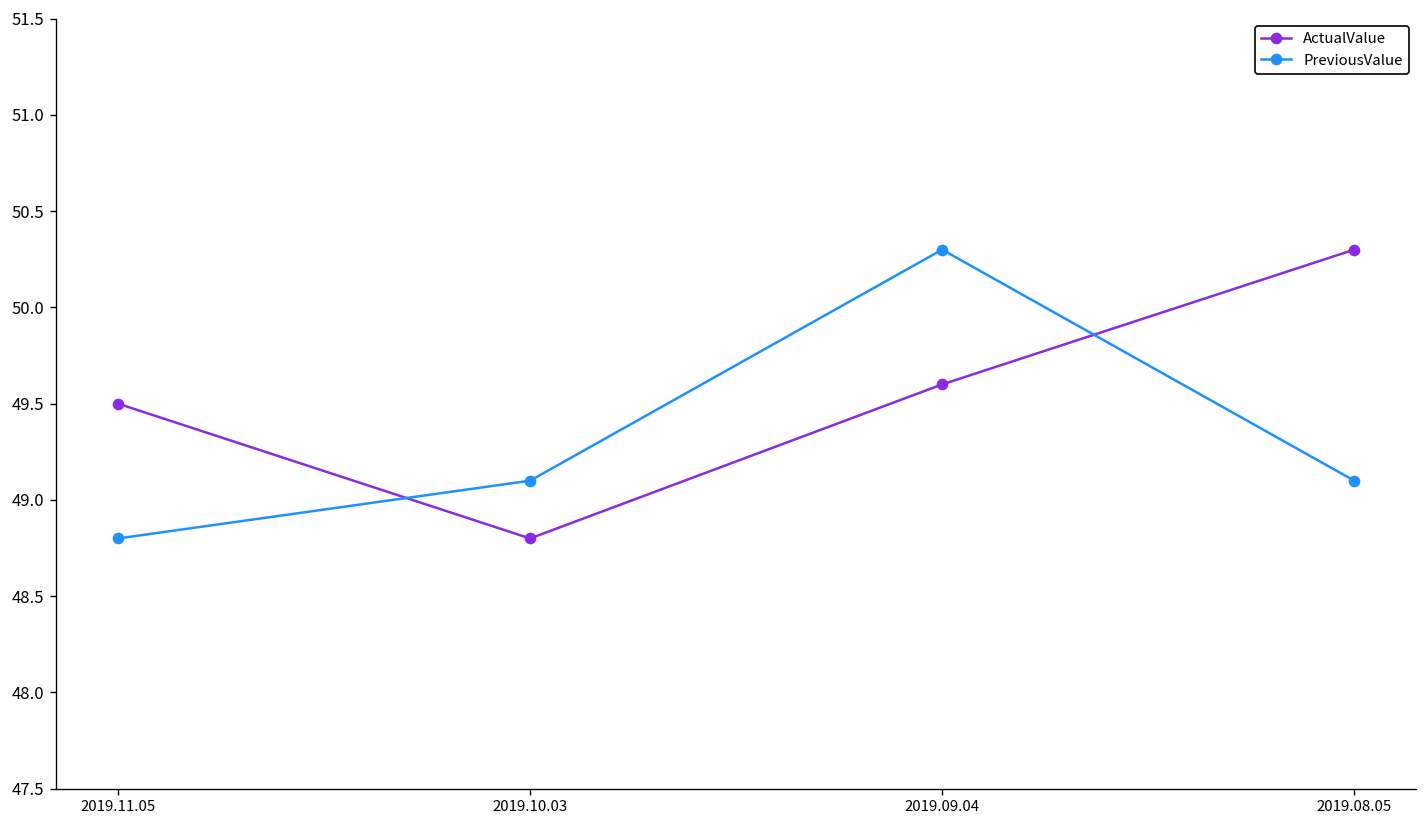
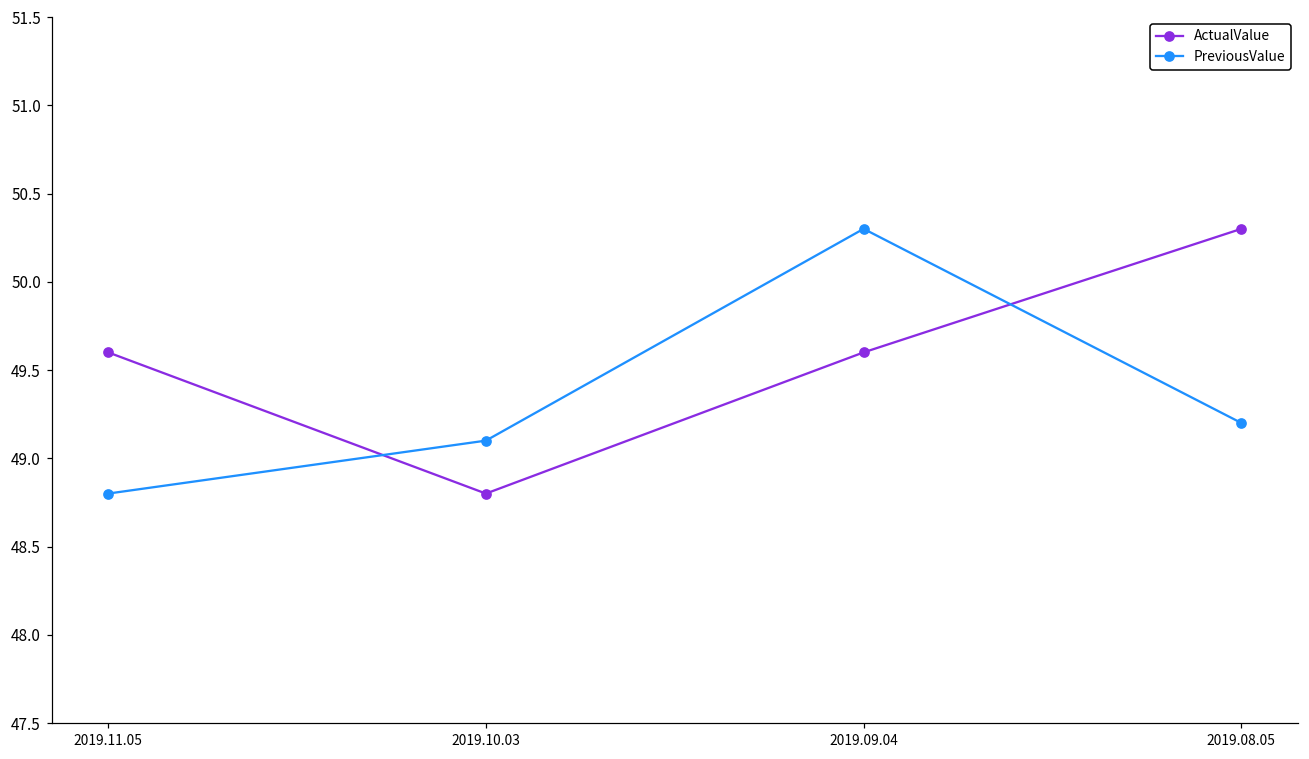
  {
    "ActualValue": {
-     "2019.11.05": 49.5,
+     "2019.11.05": 49.6,
      "2019.10.03": 48.8,
      "2019.09.04": 49.6,
      "2019.08.05": 50.3
    },
    "PreviousValue": {
      "2019.11.05": 48.8,
      "2019.10.03": 49.1,
      "2019.09.04": 50.3,
-     "2019.08.05": 49.1
+     "2019.08.05": 49.2
    }
  }
